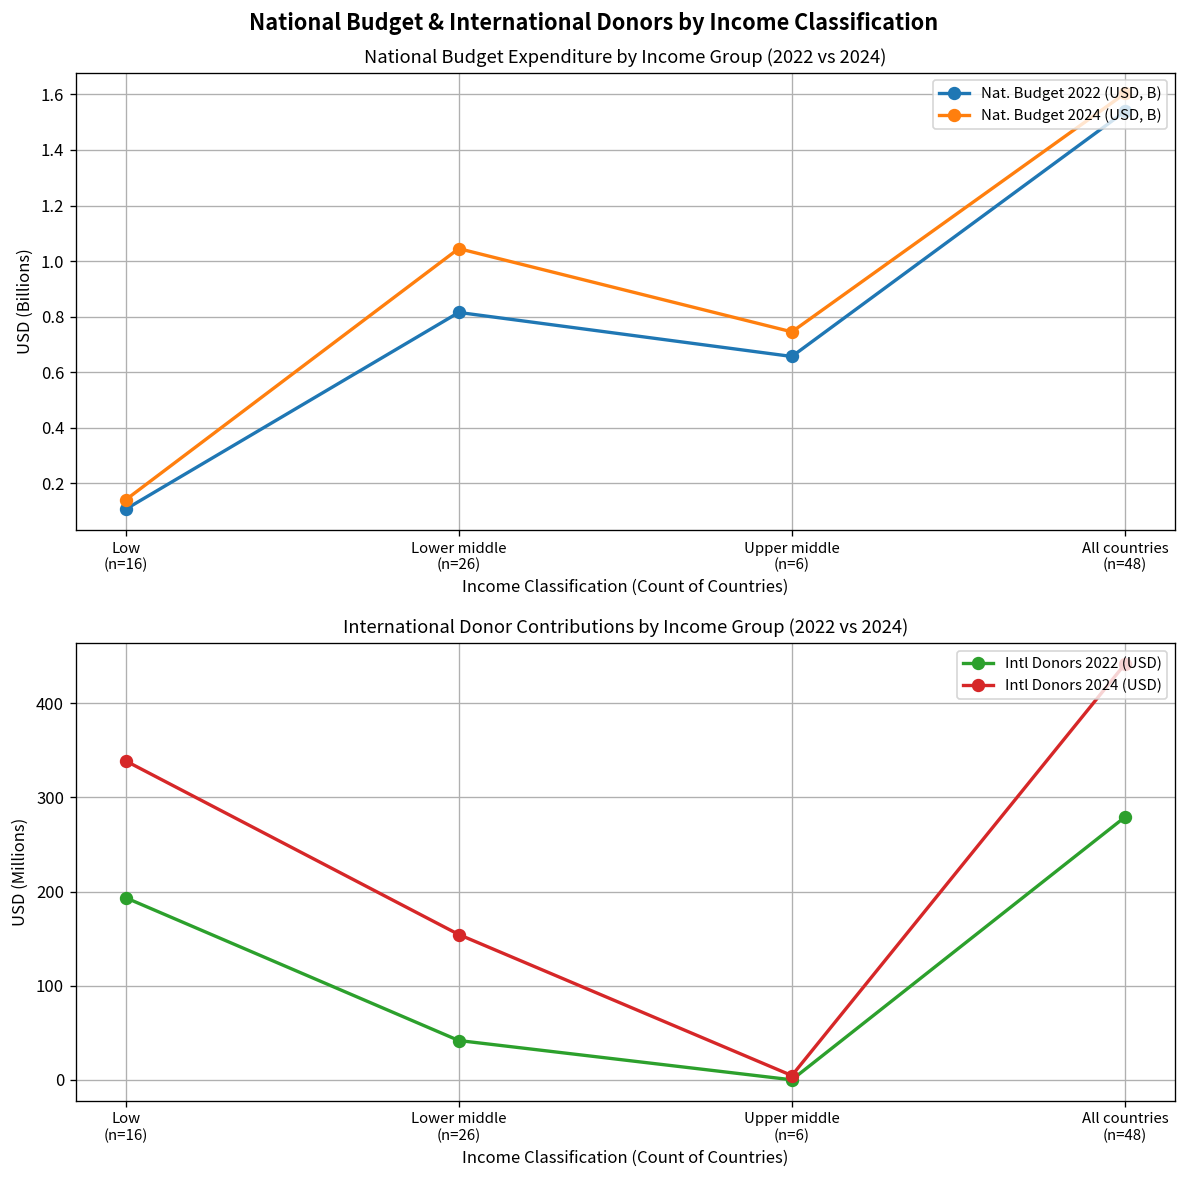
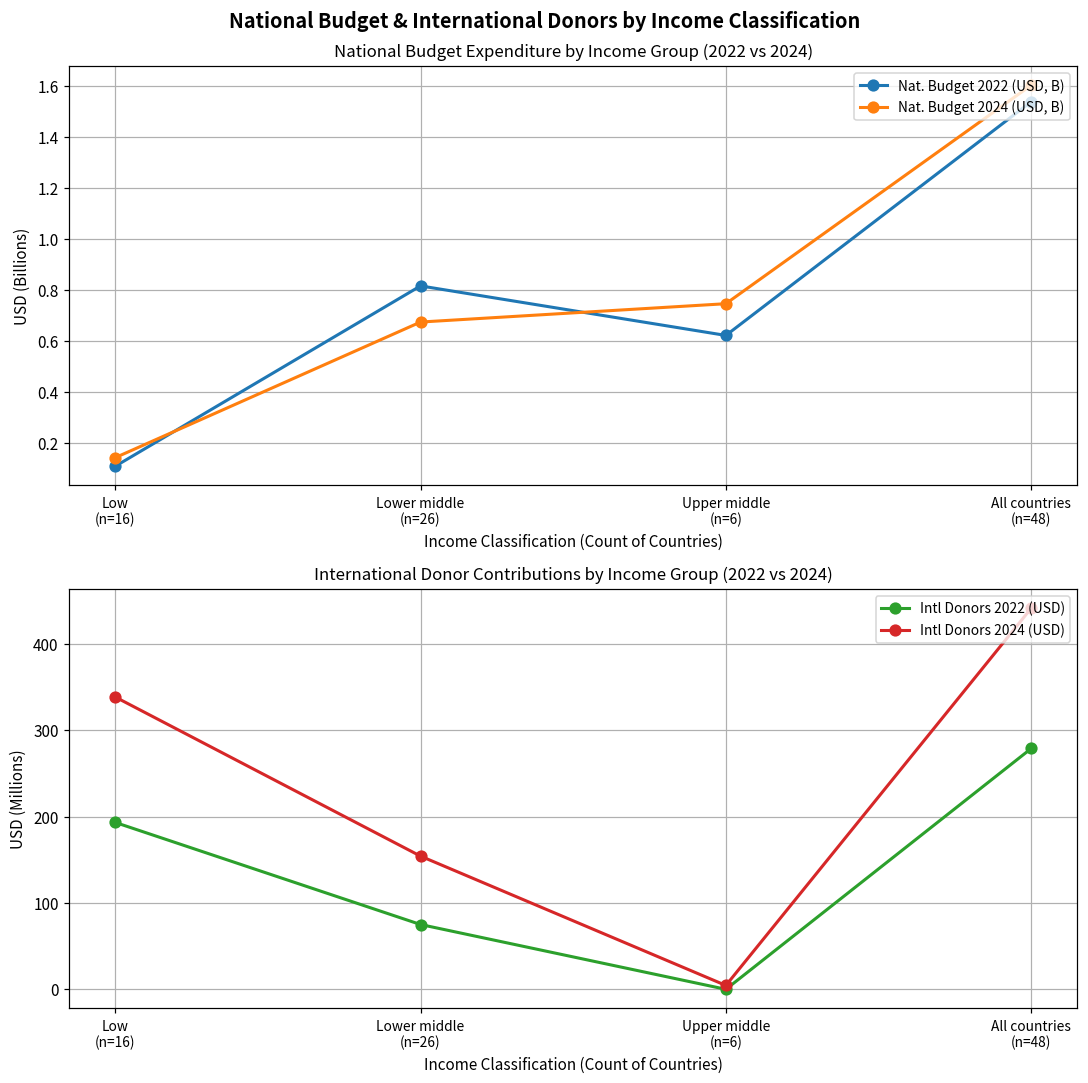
  {
    "National Budget Expenditure by Income Group (2022 vs 2024)": {
      "Nat. Budget 2022 (USD, B)": {
        "Low (n=16)": 0.11,
        "Lower middle (n=26)": 0.82,
-       "Upper middle (n=6)": 0.66
+       "Upper middle (n=6)": 0.62
      },
      "Nat. Budget 2024 (USD, B)": {
        "Low (n=16)": 0.14,
-       "Lower middle (n=26)": 1.04,
+       "Lower middle (n=26)": 0.67,
        "Upper middle (n=6)": 0.75
      }
    },
    "International Donor Contributions by Income Group (2022 vs 2024)": {
      "Intl Donors 2022 (USD)": {
        "Low (n=16)": 190,
-       "Lower middle (n=26)": 40,
+       "Lower middle (n=26)": 80,
        "Upper middle (n=6)": 0,
        "All countries (n=48)": 280
      },
      "Intl Donors 2024 (USD)": {
        "Low (n=16)": 340,
        "Lower middle (n=26)": 150,
        "Upper middle (n=6)": 0
      }
    }
  }
